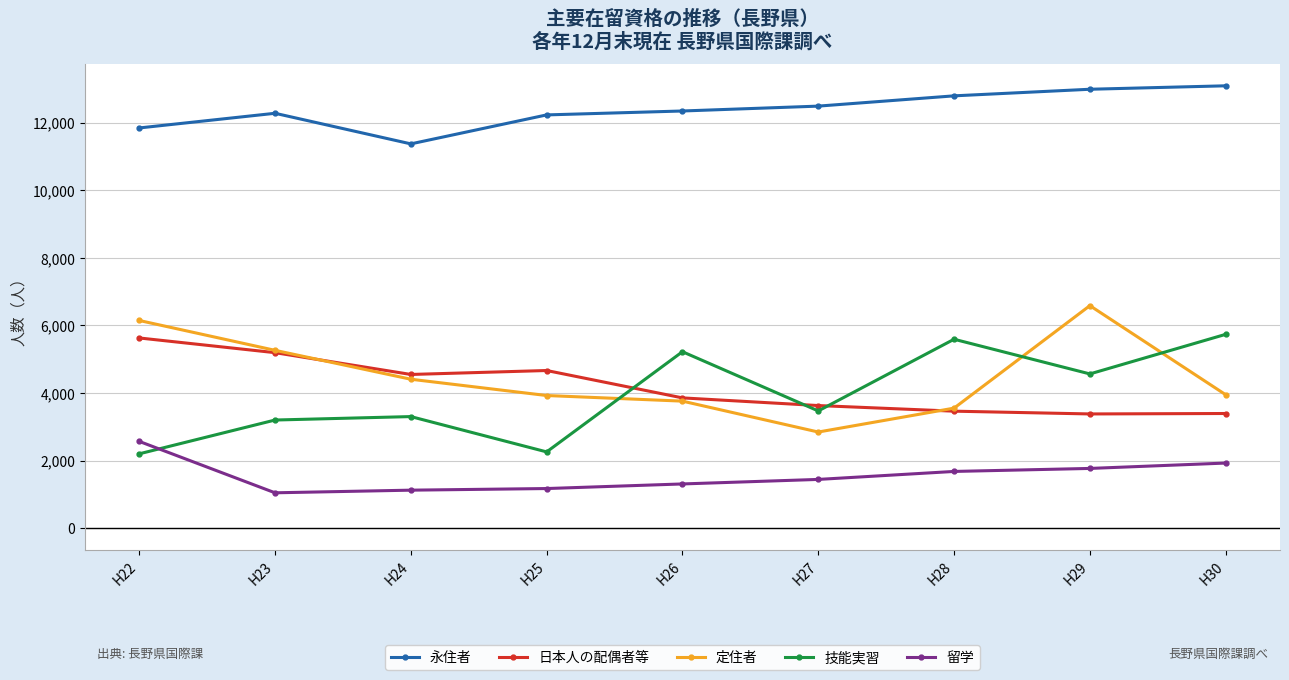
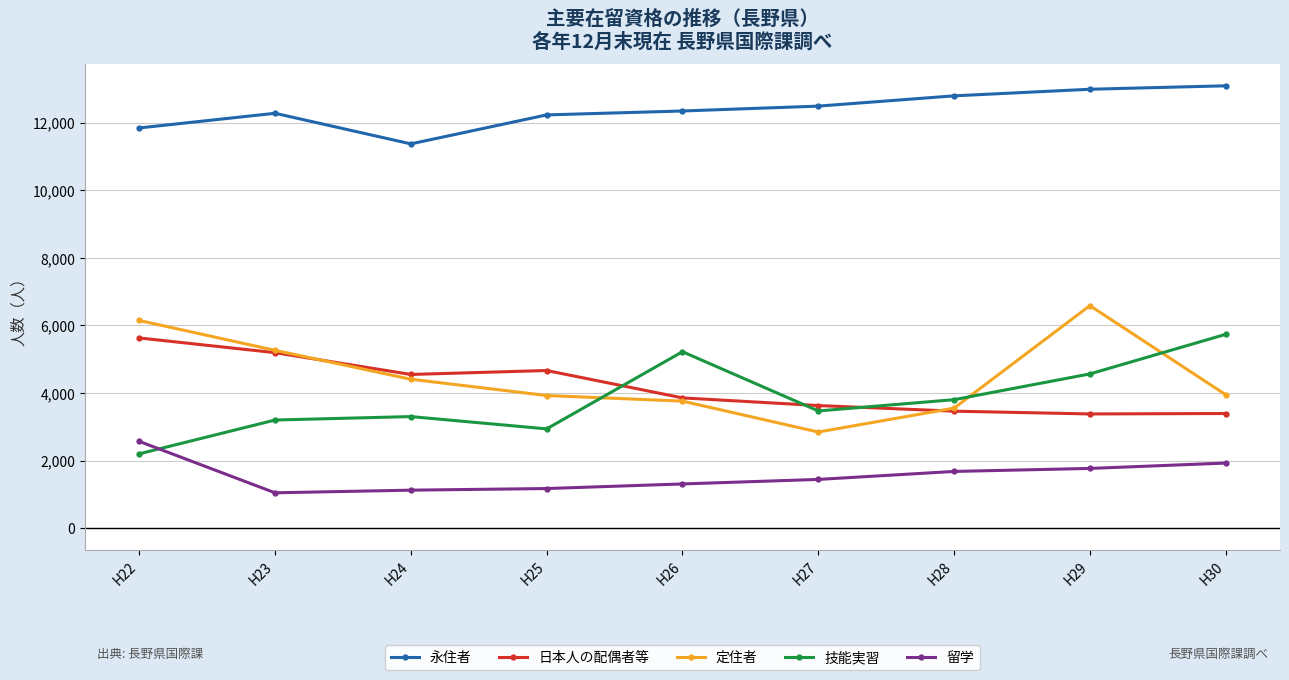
  {
    "永住者": {
      "H22": "11,800",
      "H23": "12,300",
      "H24": "11,400",
      "H25": "12,200",
      "H26": "12,300",
      "H27": "12,500",
      "H28": "12,800",
      "H29": "13,000",
      "H30": "13,100"
    },
    "日本人の配偶者等": {
      "H22": "5,600",
      "H24": "4,500",
      "H25": "4,700",
      "H26": "3,900",
      "H27": "3,600",
      "H28": "3,500",
      "H29": "3,400",
      "H30": "3,400"
    },
    "定住者": {
      "H22": "6,100",
      "H24": "4,400",
      "H25": "3,900",
      "H26": "3,800",
      "H27": "2,800",
      "H28": "3,600",
      "H29": "6,600",
      "H30": "4,000"
    },
    "技能実習": {
      "H22": "2,200",
      "H23": "3,200",
      "H24": "3,300",
-     "H25": "2,300",
+     "H25": "2,900",
      "H26": "5,200",
      "H27": "3,500",
-     "H28": "5,600",
+     "H28": "3,800",
      "H29": "4,600",
      "H30": "5,700"
    },
    "留学": {
      "H22": "2,600",
      "H23": "1,000",
      "H24": "1,100",
      "H25": "1,200",
      "H26": "1,300",
      "H27": "1,400",
      "H28": "1,700",
      "H29": "1,800",
      "H30": "1,900"
    }
  }
